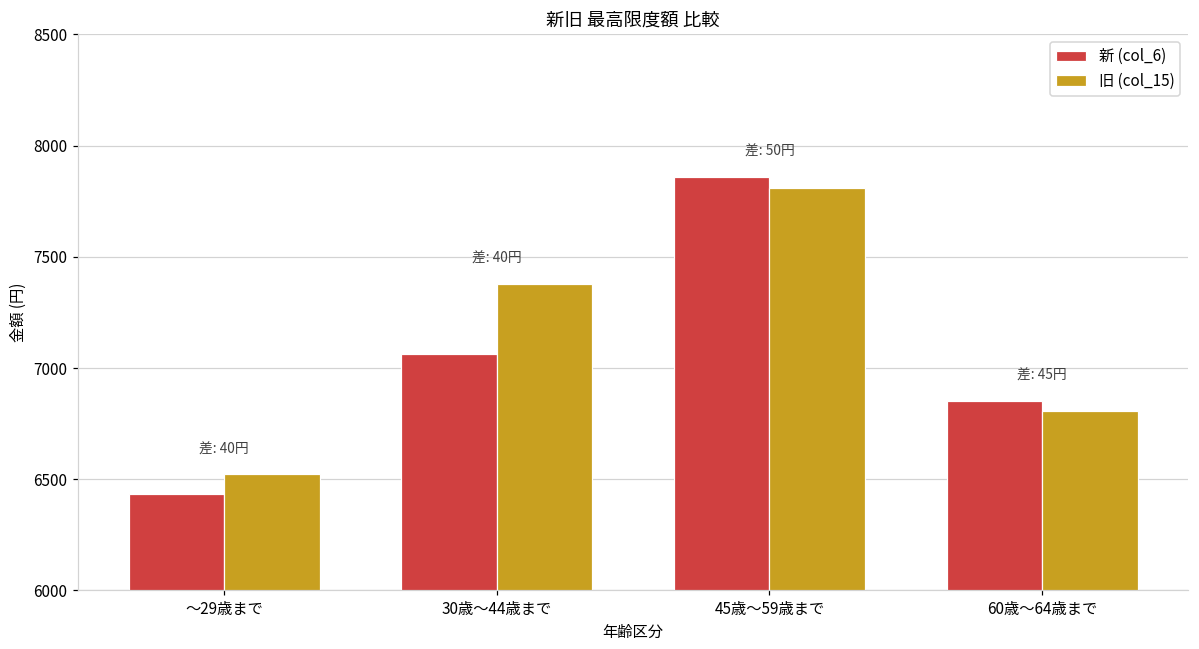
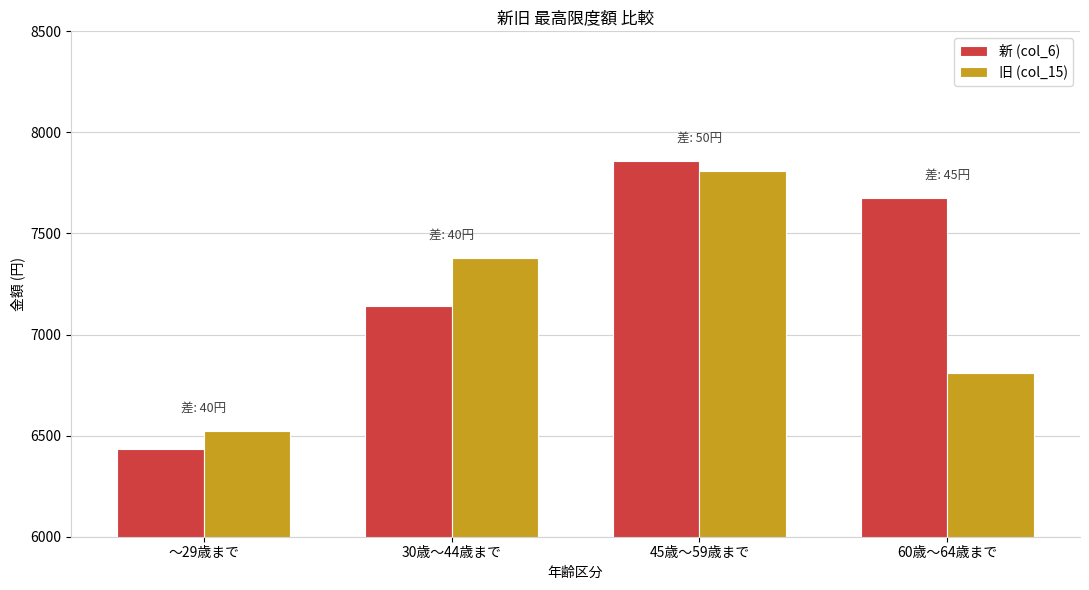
  {
    "新 (col_6)": {
      "～29歳まで": 6440,
-     "30歳～44歳まで": 7060,
+     "30歳～44歳まで": 7140,
      "45歳～59歳まで": 7860,
-     "60歳～64歳まで": 6850
+     "60歳～64歳まで": 7680
    },
    "旧 (col_15)": {
      "～29歳まで": 6520,
      "30歳～44歳まで": 7380,
      "45歳～59歳まで": 7810,
      "60歳～64歳まで": 6810
    }
  }
